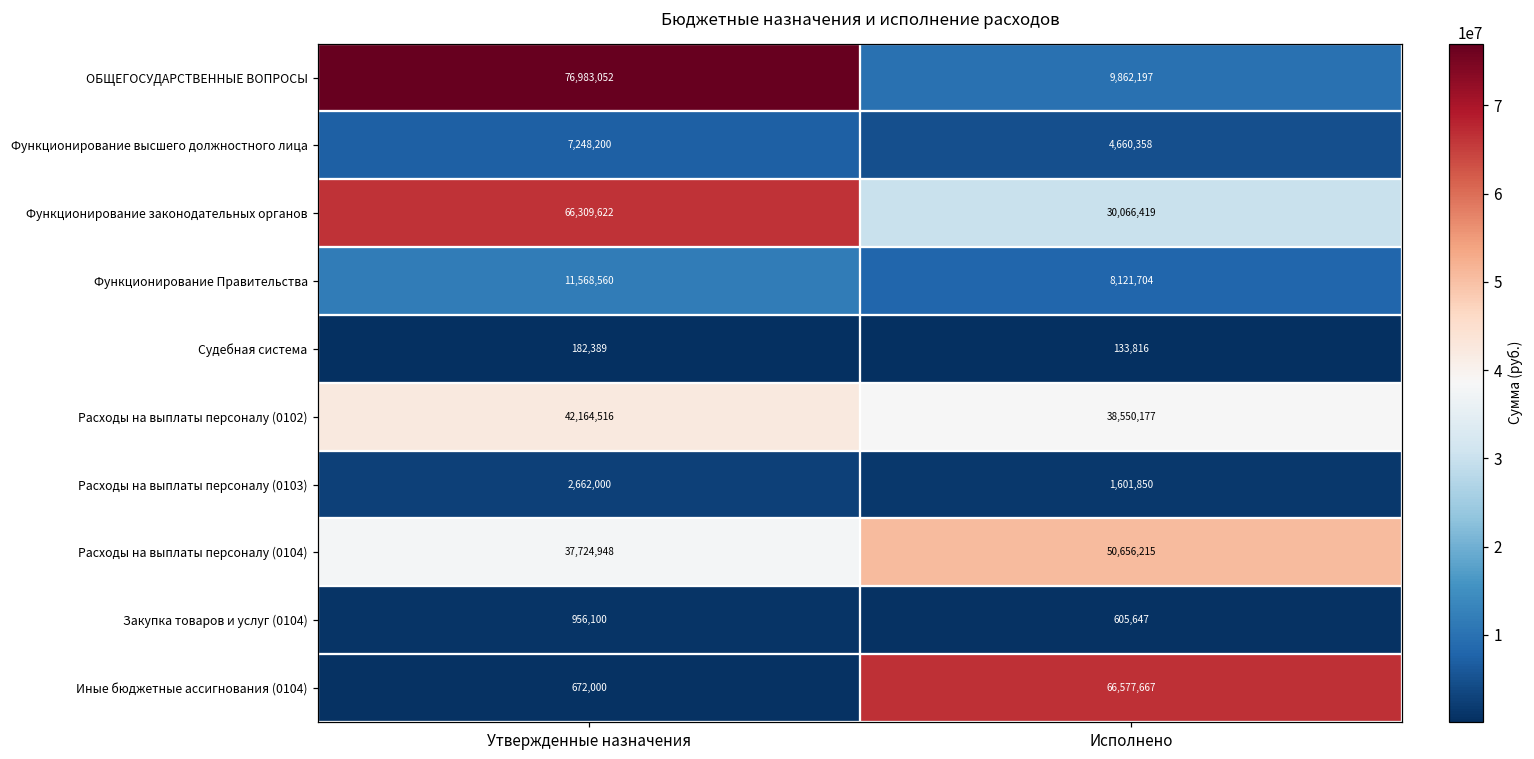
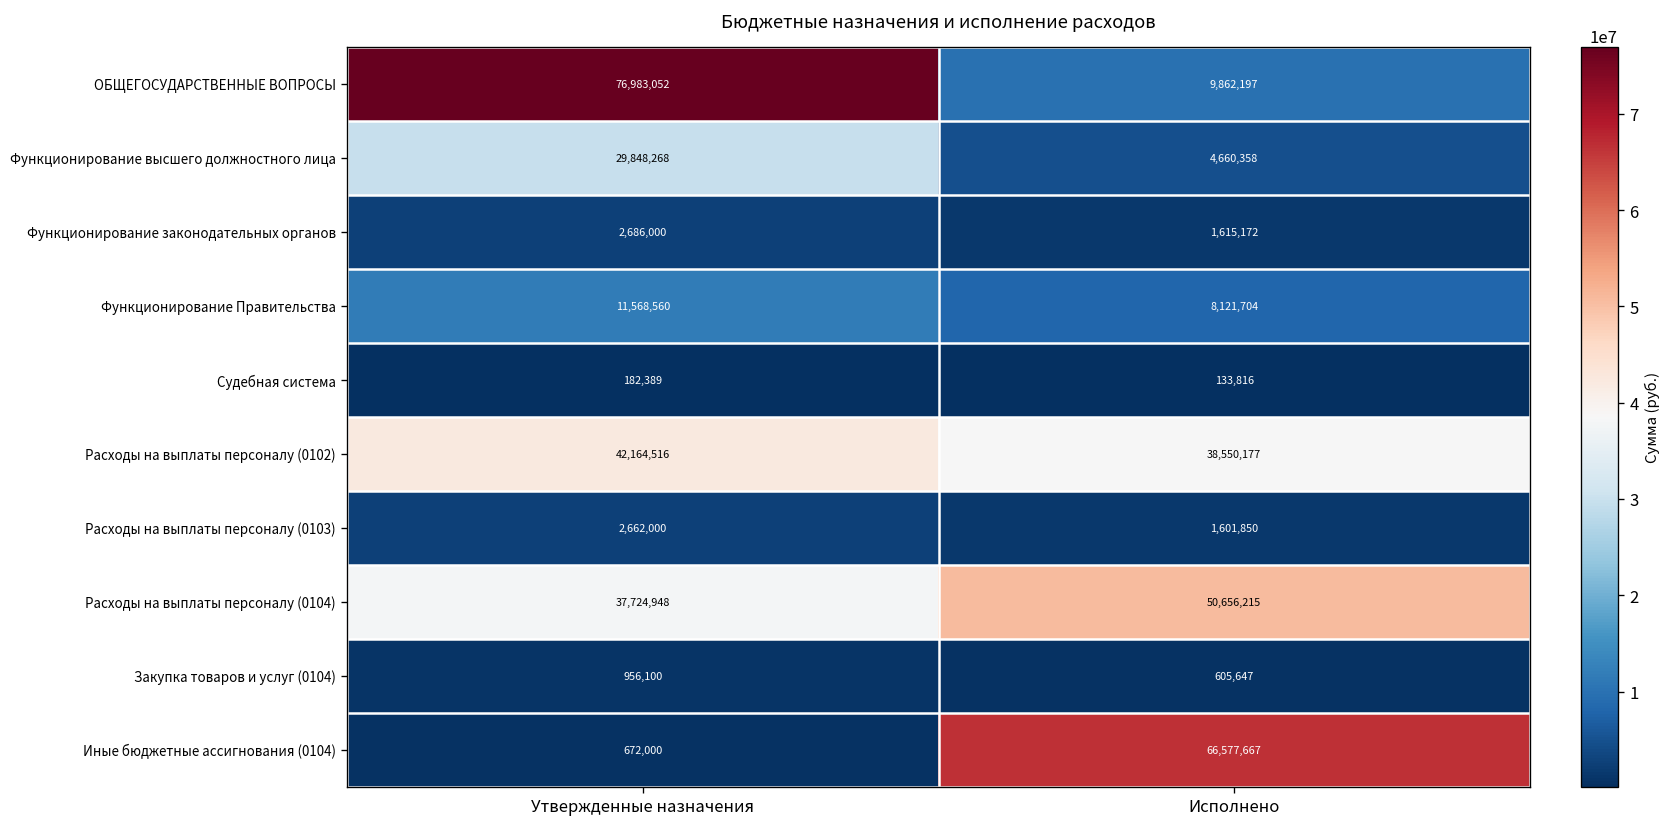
  {
    "ОБЩЕГОСУДАРСТВЕННЫЕ ВОПРОСЫ": {
      "Утвержденные назначения": "76,983,052",
      "Исполнено": "9,862,197"
    },
    "Функционирование высшего должностного лица": {
-     "Утвержденные назначения": "7,248,200",
+     "Утвержденные назначения": "29,848,268",
      "Исполнено": "4,660,358"
    },
    "Функционирование законодательных органов": {
-     "Утвержденные назначения": "66,309,622",
-     "Исполнено": "30,066,419"
+     "Утвержденные назначения": "2,686,000",
+     "Исполнено": "1,615,172"
    },
    "Функционирование Правительства": {
      "Утвержденные назначения": "11,568,560",
      "Исполнено": "8,121,704"
    },
    "Судебная система": {
      "Утвержденные назначения": "182,389",
      "Исполнено": "133,816"
    },
    "Расходы на выплаты персоналу (0102)": {
      "Утвержденные назначения": "42,164,516",
      "Исполнено": "38,550,177"
    },
    "Расходы на выплаты персоналу (0103)": {
      "Утвержденные назначения": "2,662,000",
      "Исполнено": "1,601,850"
    },
    "Расходы на выплаты персоналу (0104)": {
      "Утвержденные назначения": "37,724,948",
      "Исполнено": "50,656,215"
    },
    "Закупка товаров и услуг (0104)": {
      "Утвержденные назначения": "956,100",
      "Исполнено": "605,647"
    },
    "Иные бюджетные ассигнования (0104)": {
      "Утвержденные назначения": "672,000",
      "Исполнено": "66,577,667"
    }
  }
